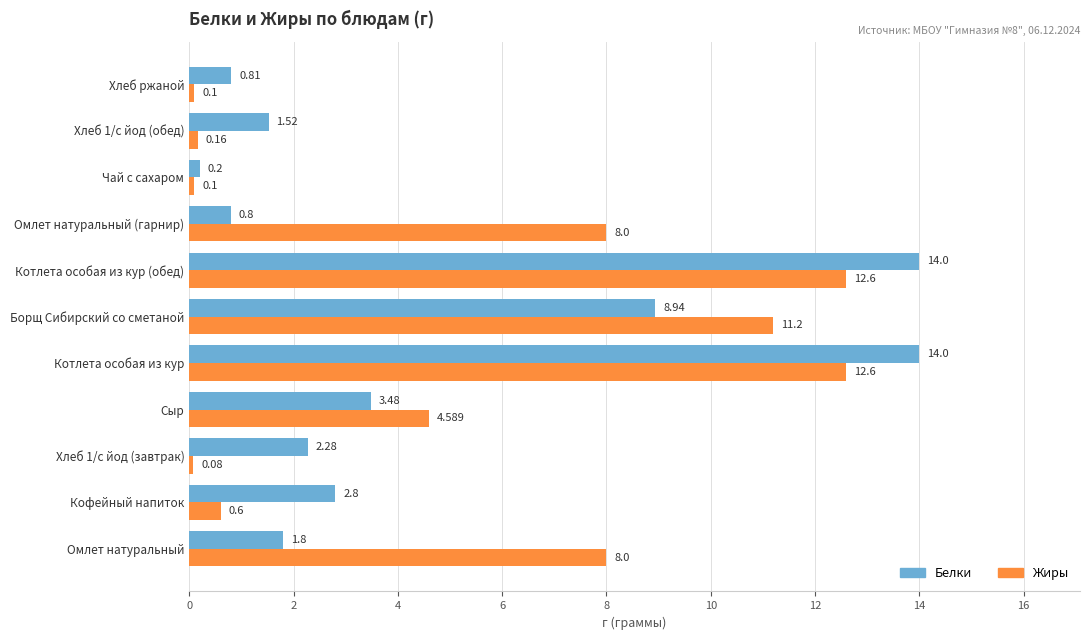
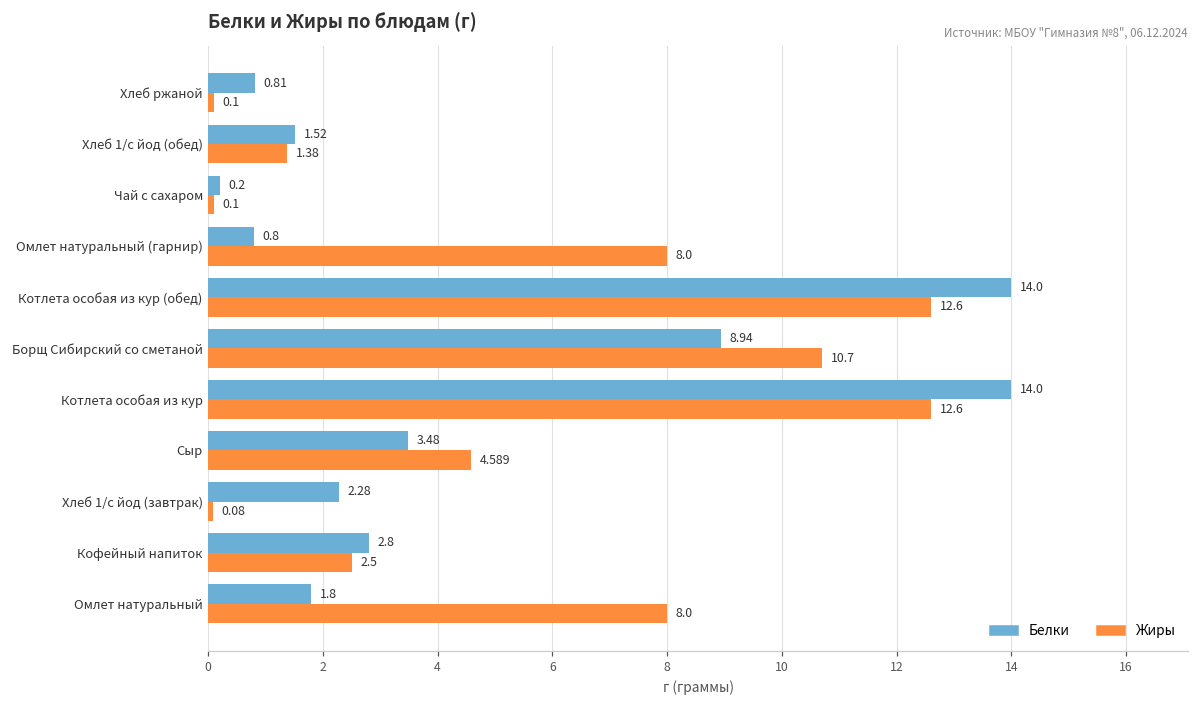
  {
    "Белки": {
      "Хлеб ржаной": 0.81,
      "Хлеб 1/с йод (обед)": 1.52,
      "Чай с сахаром": 0.2,
      "Омлет натуральный (гарнир)": 0.8,
      "Котлета особая из кур (обед)": 14.0,
      "Борщ Сибирский со сметаной": 8.94,
      "Котлета особая из кур": 14.0,
      "Сыр": 3.48,
      "Хлеб 1/с йод (завтрак)": 2.28,
      "Кофейный напиток": 2.8,
      "Омлет натуральный": 1.8
    },
    "Жиры": {
      "Хлеб ржаной": 0.1,
-     "Хлеб 1/с йод (обед)": 0.16,
+     "Хлеб 1/с йод (обед)": 1.38,
      "Чай с сахаром": 0.1,
      "Омлет натуральный (гарнир)": 8.0,
      "Котлета особая из кур (обед)": 12.6,
-     "Борщ Сибирский со сметаной": 11.2,
+     "Борщ Сибирский со сметаной": 10.7,
      "Котлета особая из кур": 12.6,
      "Сыр": 4.589,
      "Хлеб 1/с йод (завтрак)": 0.08,
-     "Кофейный напиток": 0.6,
+     "Кофейный напиток": 2.5,
      "Омлет натуральный": 8.0
    }
  }
